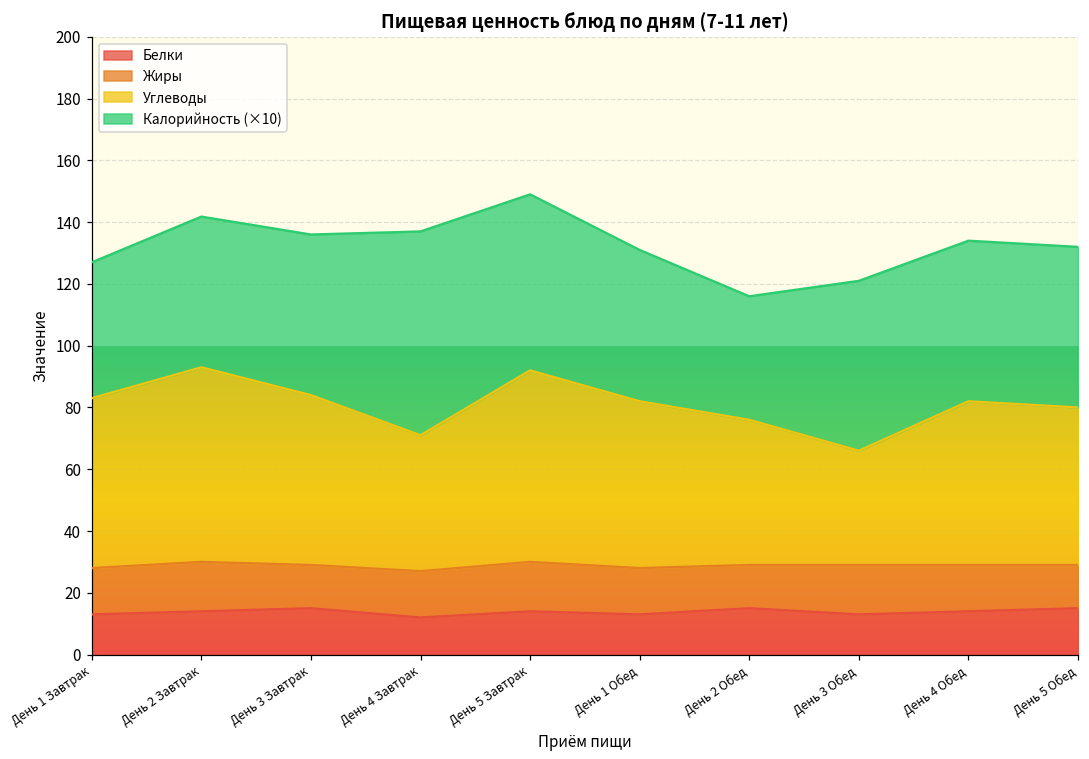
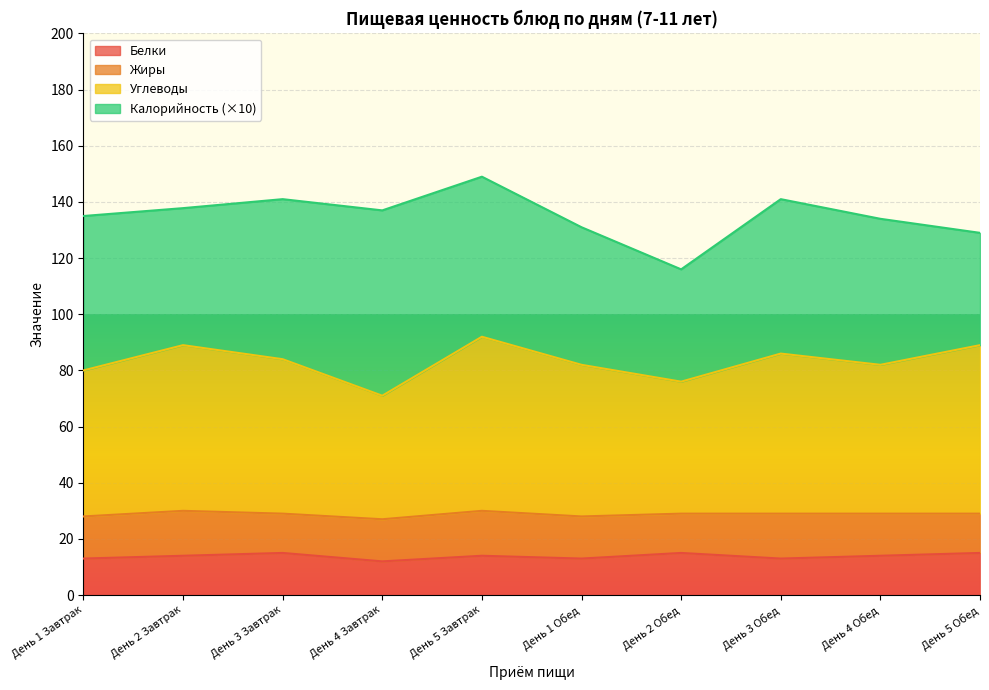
  {
    "Углеводы": {
-     "День 1 Завтрак": 55,
-     "День 2 Завтрак": 63,
+     "День 1 Завтрак": 52,
+     "День 2 Завтрак": 59,
      "День 3 Завтрак": 55,
      "День 4 Завтрак": 44,
      "День 5 Завтрак": 62,
      "День 1 Обед": 54,
      "День 2 Обед": 47,
-     "День 3 Обед": 37,
+     "День 3 Обед": 57,
      "День 4 Обед": 53,
-     "День 5 Обед": 51
+     "День 5 Обед": 60
    },
    "Калорийность (×10)": {
-     "День 1 Завтрак": 44,
+     "День 1 Завтрак": 55,
      "День 2 Завтрак": 49,
-     "День 3 Завтрак": 52,
+     "День 3 Завтрак": 57,
      "День 4 Завтрак": 66,
      "День 5 Завтрак": 57,
      "День 1 Обед": 49,
      "День 2 Обед": 40,
      "День 3 Обед": 55,
      "День 4 Обед": 52,
-     "День 5 Обед": 52
+     "День 5 Обед": 40
    }
  }
